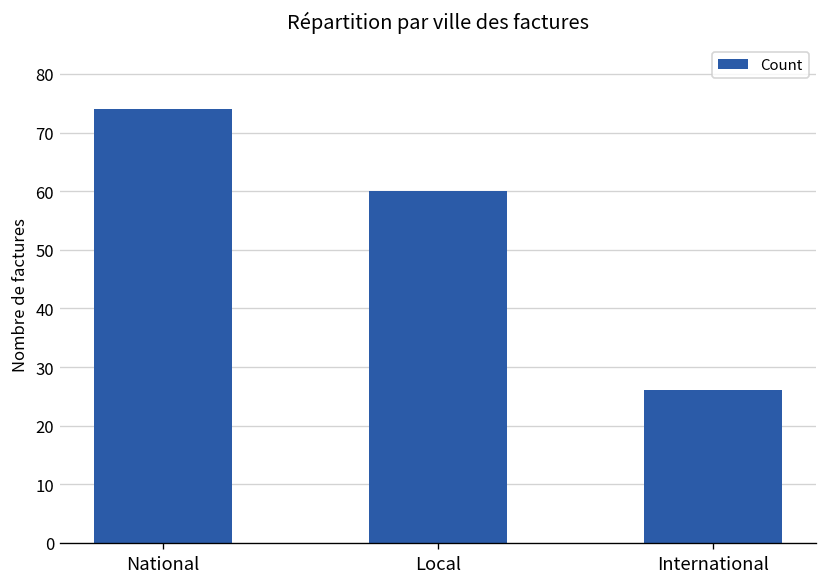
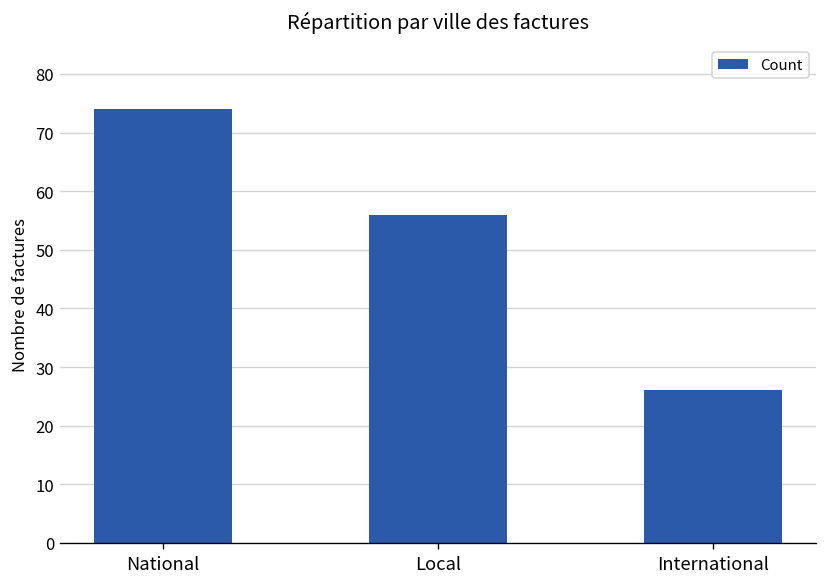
  {
    "National": 74,
-   "Local": 60,
+   "Local": 56,
    "International": 26
  }
